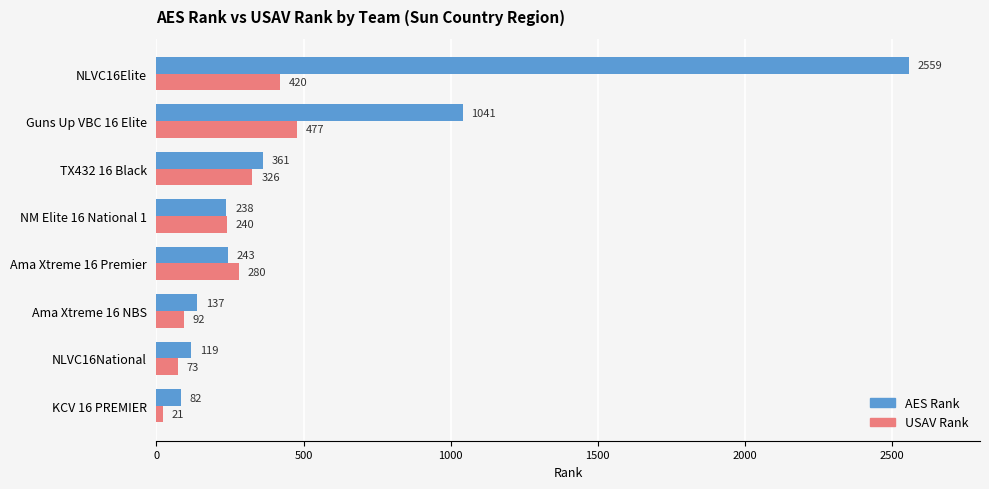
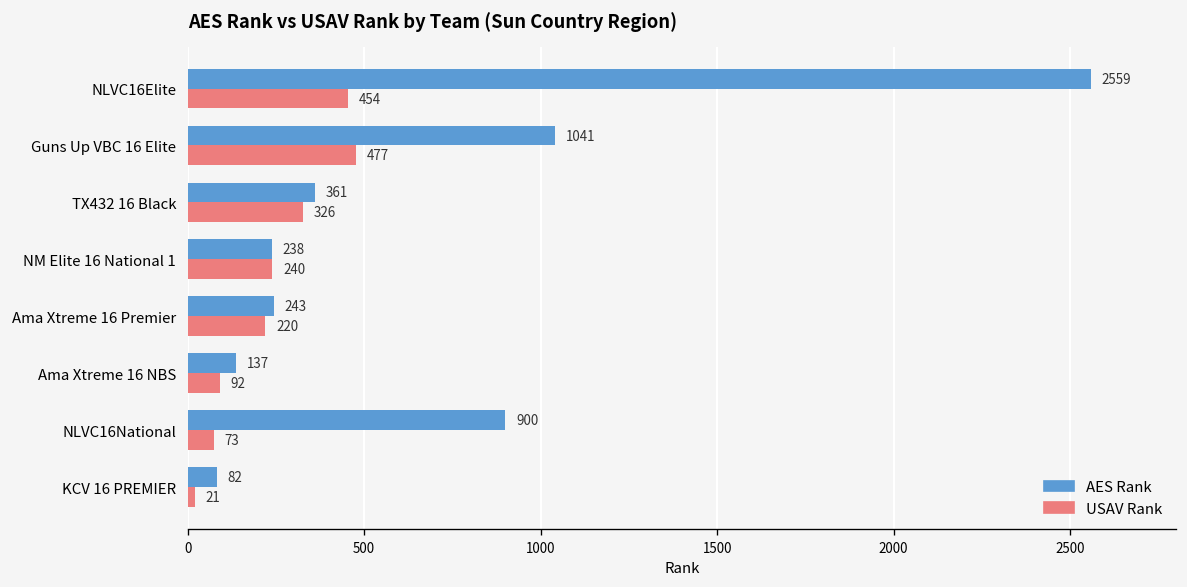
  {
    "AES Rank": {
      "NLVC16Elite": 2559,
      "Guns Up VBC 16 Elite": 1041,
      "TX432 16 Black": 361,
      "NM Elite 16 National 1": 238,
      "Ama Xtreme 16 Premier": 243,
      "Ama Xtreme 16 NBS": 137,
-     "NLVC16National": 119,
+     "NLVC16National": 900,
      "KCV 16 PREMIER": 82
    },
    "USAV Rank": {
-     "NLVC16Elite": 420,
+     "NLVC16Elite": 454,
      "Guns Up VBC 16 Elite": 477,
      "TX432 16 Black": 326,
      "NM Elite 16 National 1": 240,
-     "Ama Xtreme 16 Premier": 280,
+     "Ama Xtreme 16 Premier": 220,
      "Ama Xtreme 16 NBS": 92,
      "NLVC16National": 73,
      "KCV 16 PREMIER": 21
    }
  }
